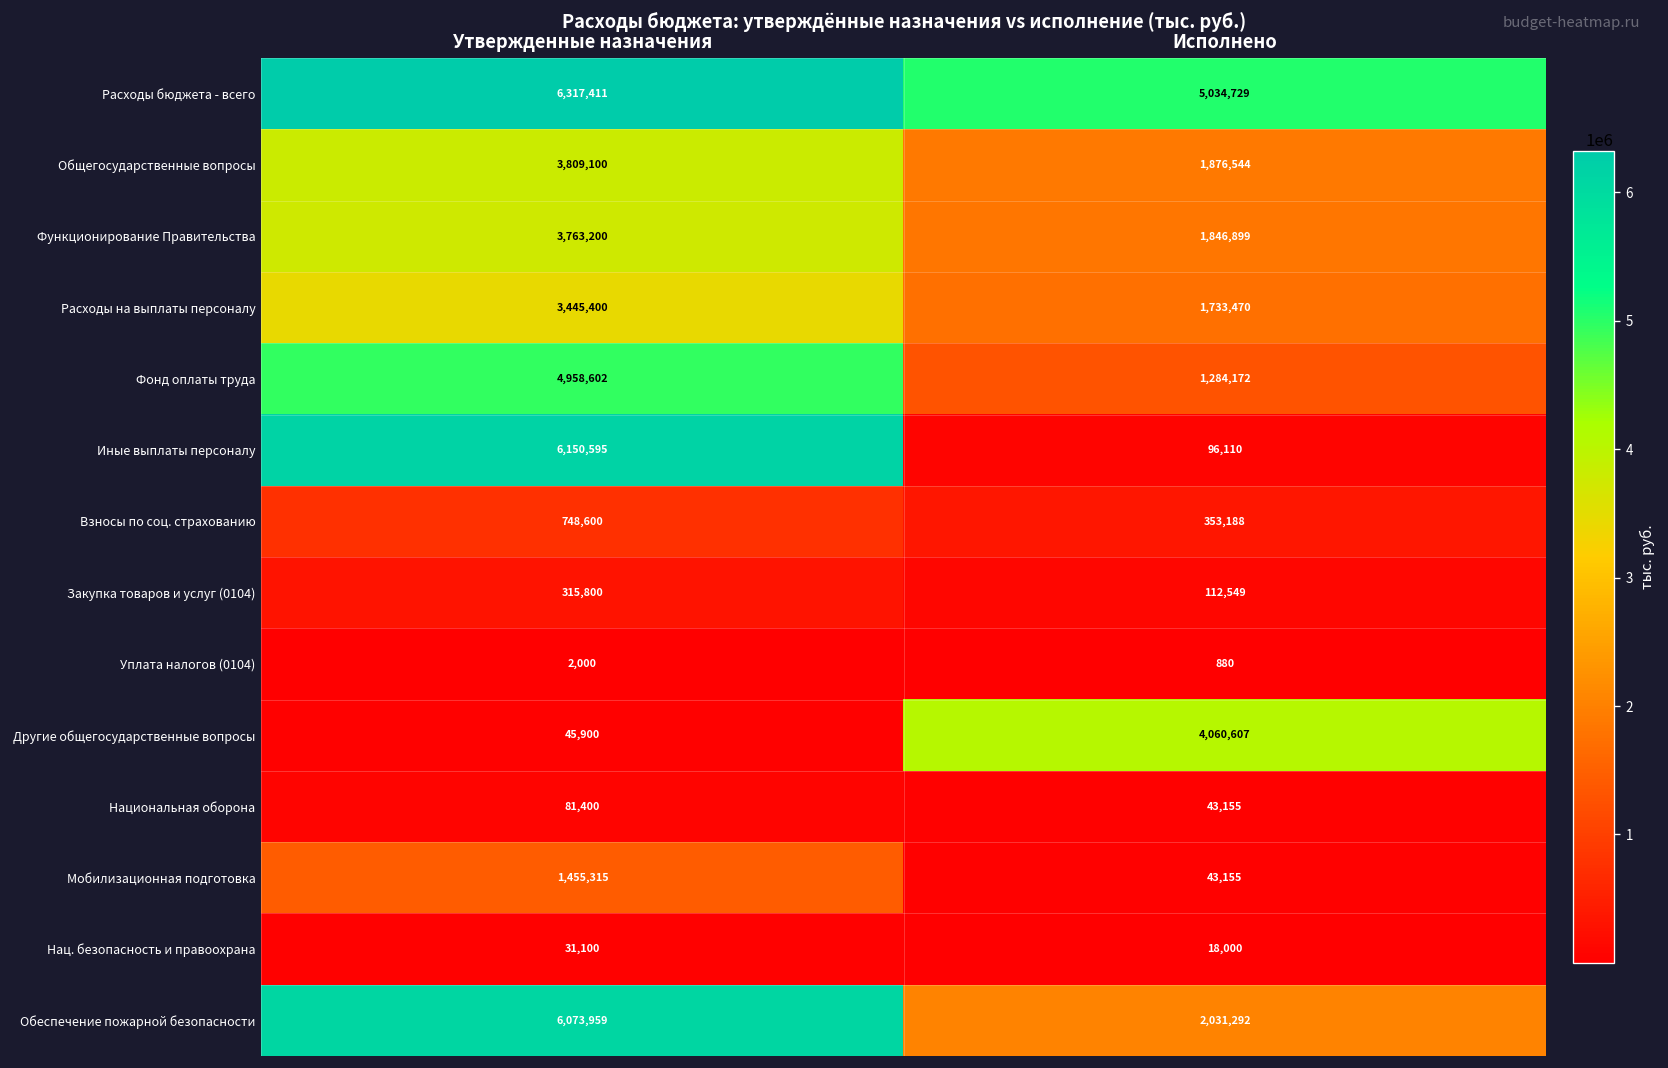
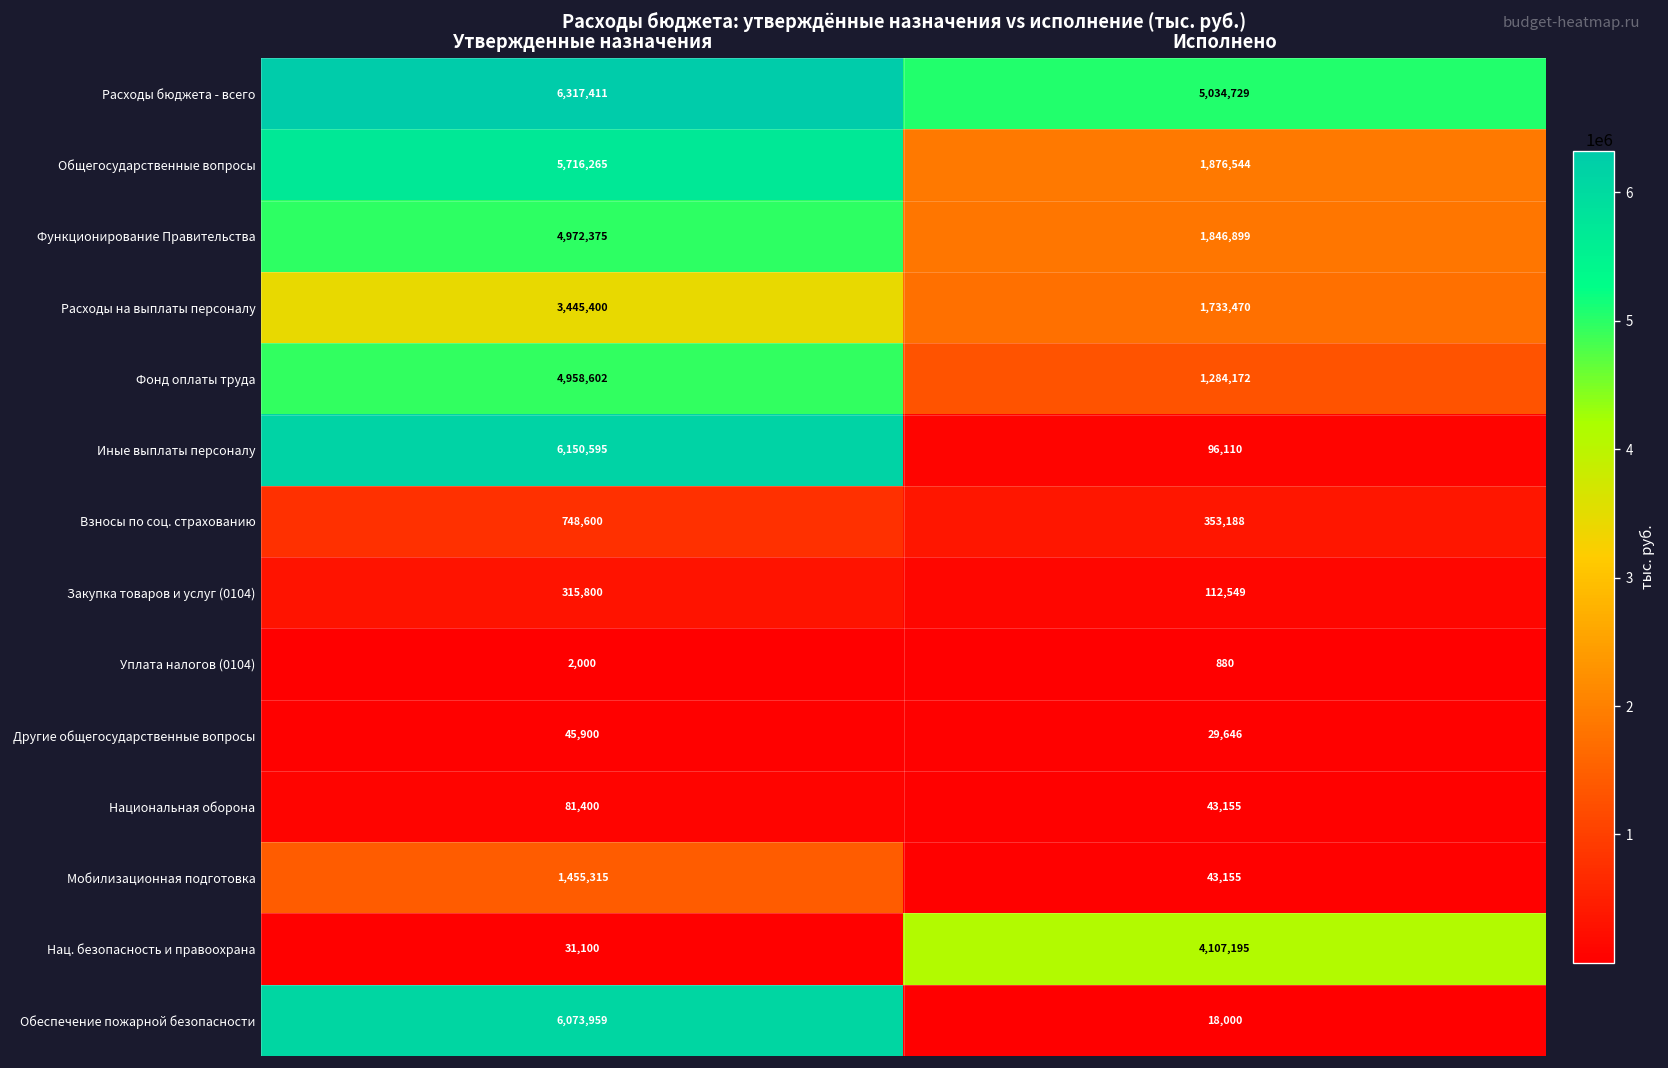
  {
    "Расходы бюджета - всего": {
      "Утвержденные назначения": "6,317,411",
      "Исполнено": "5,034,729"
    },
    "Общегосударственные вопросы": {
-     "Утвержденные назначения": "3,809,100",
+     "Утвержденные назначения": "5,716,265",
      "Исполнено": "1,876,544"
    },
    "Функционирование Правительства": {
-     "Утвержденные назначения": "3,763,200",
+     "Утвержденные назначения": "4,972,375",
      "Исполнено": "1,846,899"
    },
    "Расходы на выплаты персоналу": {
      "Утвержденные назначения": "3,445,400",
      "Исполнено": "1,733,470"
    },
    "Фонд оплаты труда": {
      "Утвержденные назначения": "4,958,602",
      "Исполнено": "1,284,172"
    },
    "Иные выплаты персоналу": {
      "Утвержденные назначения": "6,150,595",
      "Исполнено": "96,110"
    },
    "Взносы по соц. страхованию": {
      "Утвержденные назначения": "748,600",
      "Исполнено": "353,188"
    },
    "Закупка товаров и услуг (0104)": {
      "Утвержденные назначения": "315,800",
      "Исполнено": "112,549"
    },
    "Уплата налогов (0104)": {
      "Утвержденные назначения": "2,000",
      "Исполнено": "880"
    },
    "Другие общегосударственные вопросы": {
      "Утвержденные назначения": "45,900",
-     "Исполнено": "4,060,607"
+     "Исполнено": "29,646"
    },
    "Национальная оборона": {
      "Утвержденные назначения": "81,400",
      "Исполнено": "43,155"
    },
    "Мобилизационная подготовка": {
      "Утвержденные назначения": "1,455,315",
      "Исполнено": "43,155"
    },
    "Нац. безопасность и правоохрана": {
      "Утвержденные назначения": "31,100",
-     "Исполнено": "18,000"
+     "Исполнено": "4,107,195"
    },
    "Обеспечение пожарной безопасности": {
      "Утвержденные назначения": "6,073,959",
-     "Исполнено": "2,031,292"
+     "Исполнено": "18,000"
    }
  }
